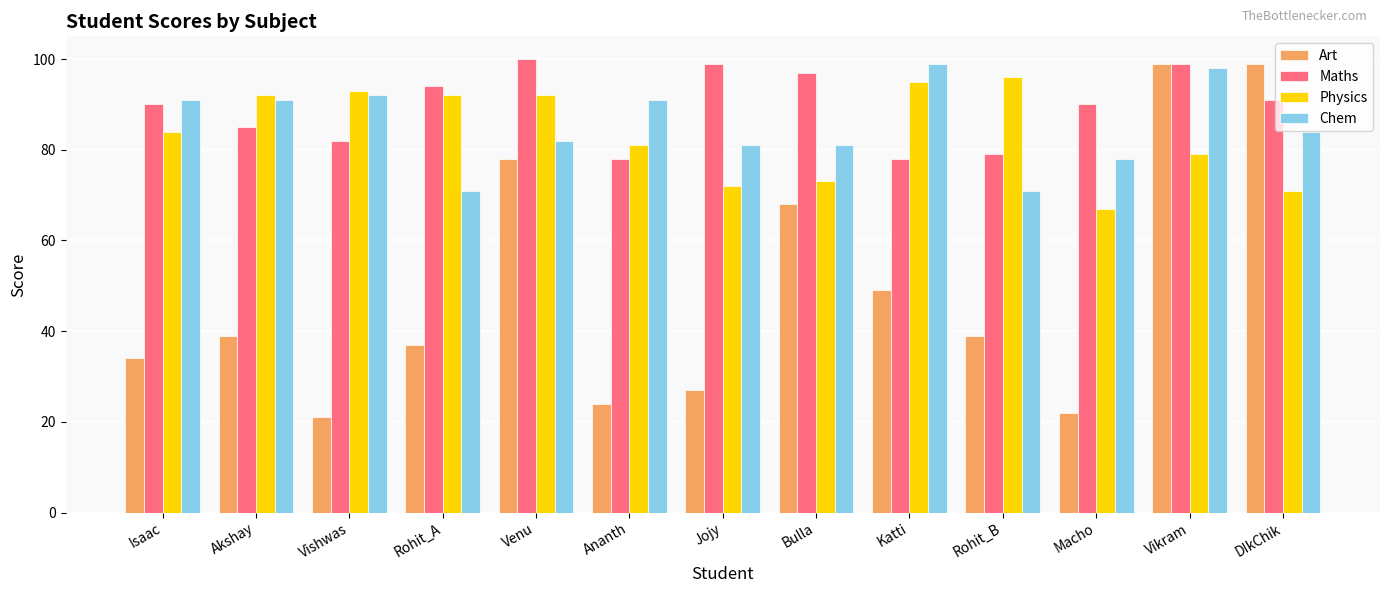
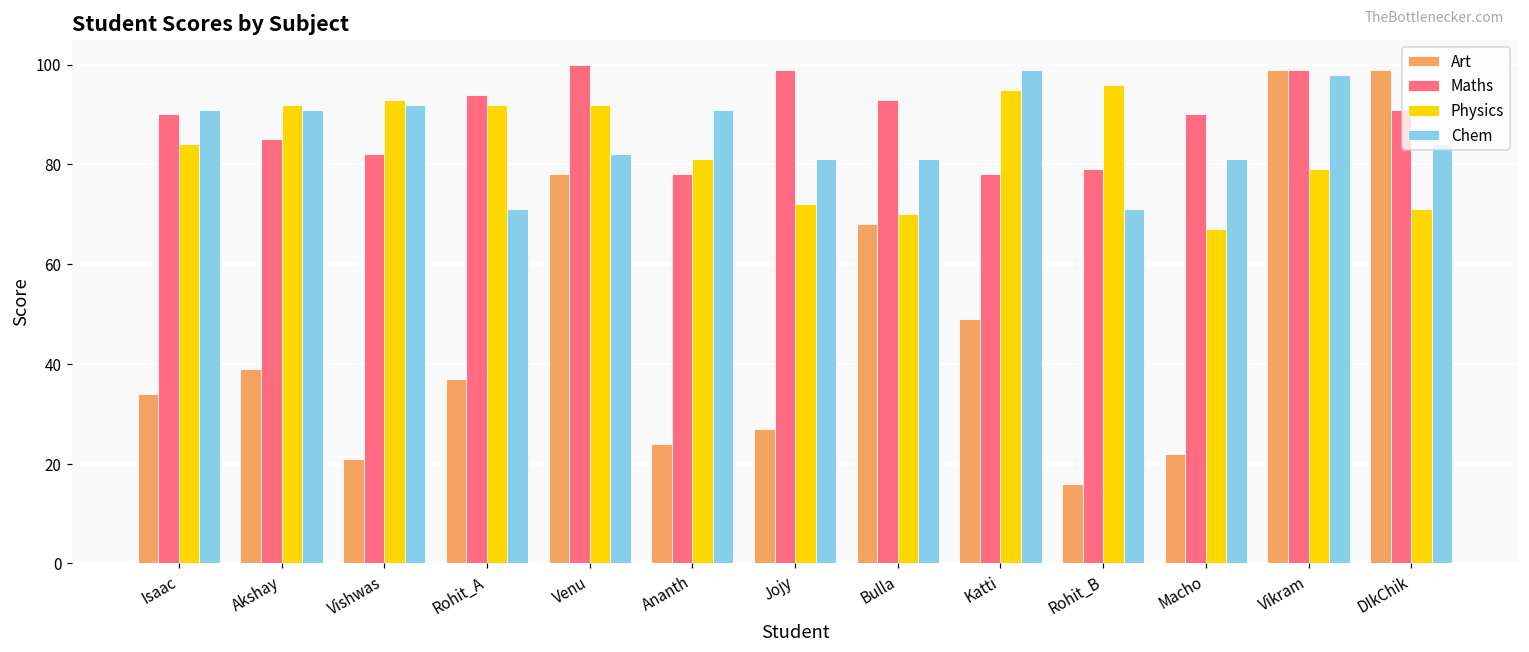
  {
    "Art": {
      "Isaac": 34,
      "Akshay": 39,
      "Vishwas": 21,
      "Rohit_A": 37,
      "Venu": 78,
      "Ananth": 24,
      "Jojy": 27,
      "Bulla": 68,
      "Katti": 49,
-     "Rohit_B": 39,
+     "Rohit_B": 16,
      "Macho": 22,
      "Vikram": 99,
      "DIkChik": 99
    },
    "Maths": {
      "Isaac": 90,
      "Akshay": 85,
      "Vishwas": 82,
      "Rohit_A": 94,
      "Venu": 100,
      "Ananth": 78,
      "Jojy": 99,
-     "Bulla": 97,
+     "Bulla": 93,
      "Katti": 78,
      "Rohit_B": 79,
      "Macho": 90,
      "Vikram": 99,
      "DIkChik": 91
    },
    "Physics": {
      "Isaac": 84,
      "Akshay": 92,
      "Vishwas": 93,
      "Rohit_A": 92,
      "Venu": 92,
      "Ananth": 81,
      "Jojy": 72,
-     "Bulla": 73,
+     "Bulla": 70,
      "Katti": 95,
      "Rohit_B": 96,
      "Macho": 67,
      "Vikram": 79,
      "DIkChik": 71
    },
    "Chem": {
      "Isaac": 91,
      "Akshay": 91,
      "Vishwas": 92,
      "Rohit_A": 71,
      "Venu": 82,
      "Ananth": 91,
      "Jojy": 81,
      "Bulla": 81,
      "Katti": 99,
      "Rohit_B": 71,
-     "Macho": 78,
+     "Macho": 81,
      "Vikram": 98,
      "DIkChik": 84
    }
  }
